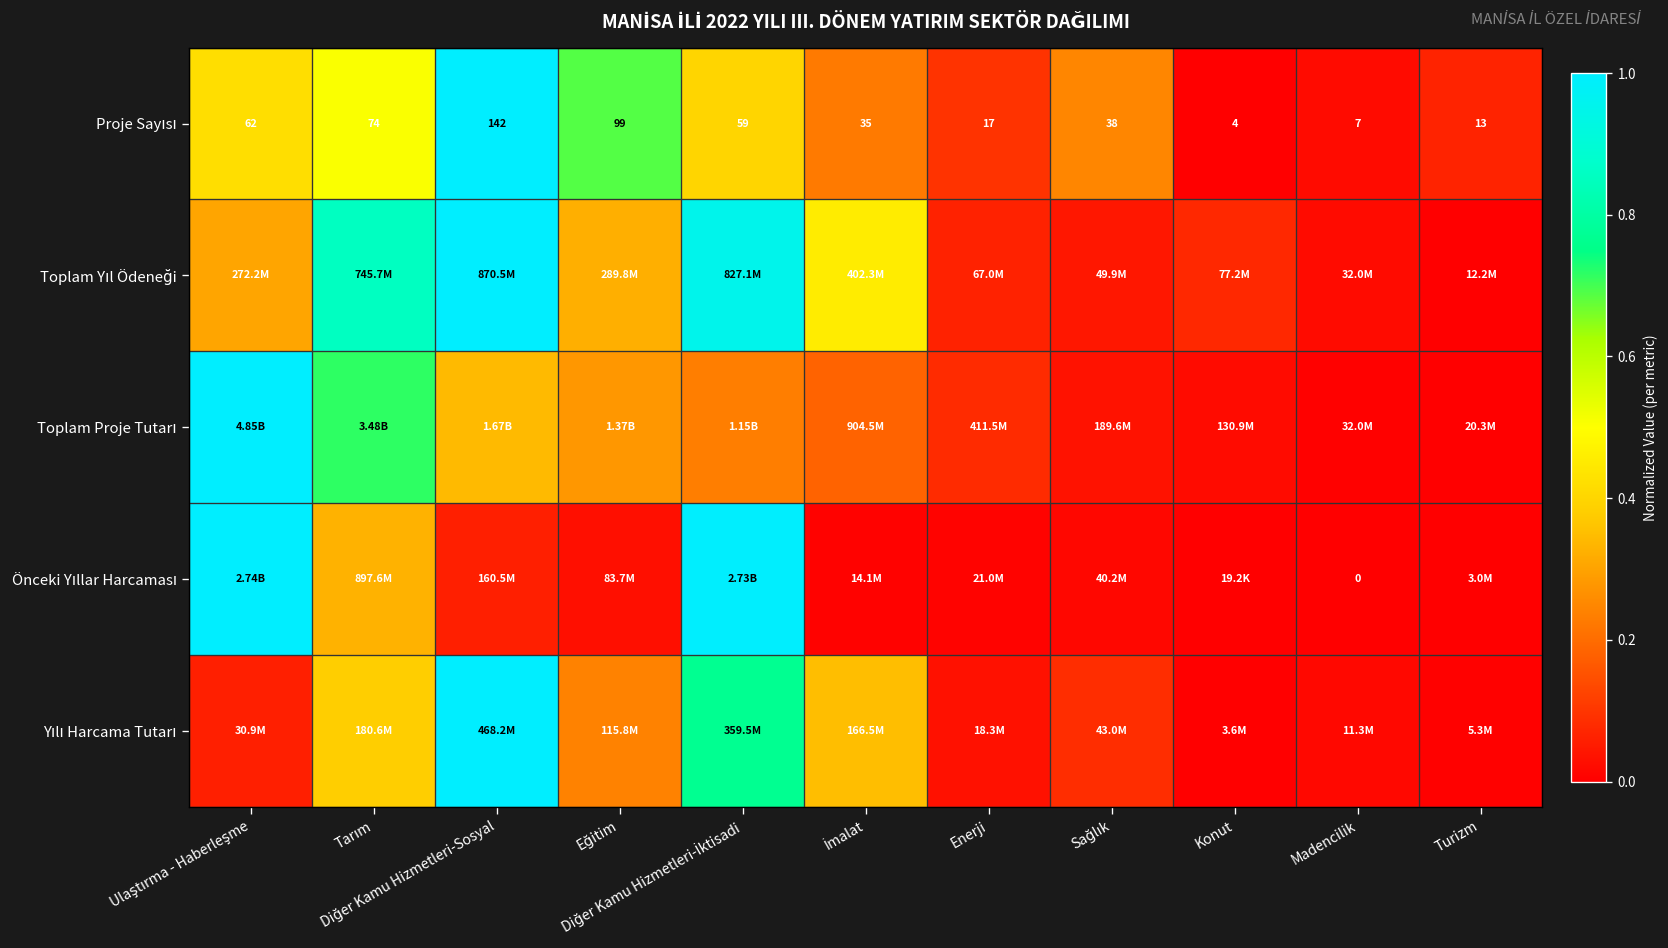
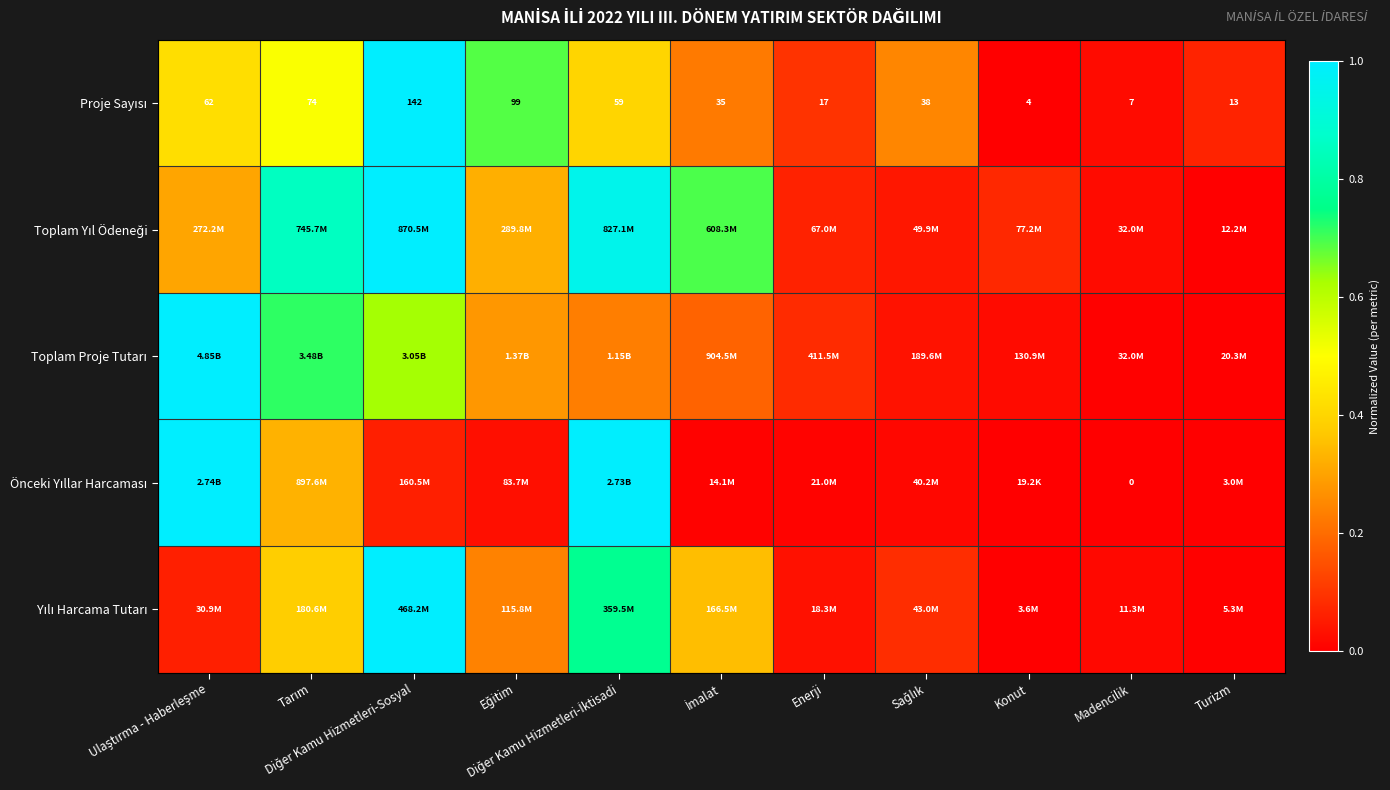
  {
    "Proje Sayısı": {
      "Ulaştırma - Haberleşme": "62",
      "Tarım": "74",
      "Diğer Kamu Hizmetleri-Sosyal": "142",
      "Eğitim": "99",
      "Diğer Kamu Hizmetleri-İktisadi": "59",
      "İmalat": "35",
      "Enerji": "17",
      "Sağlık": "38",
      "Konut": "4",
      "Madencilik": "7",
      "Turizm": "13"
    },
    "Toplam Yıl Ödeneği": {
      "Ulaştırma - Haberleşme": "272.2M",
      "Tarım": "745.7M",
      "Diğer Kamu Hizmetleri-Sosyal": "870.5M",
      "Eğitim": "289.8M",
      "Diğer Kamu Hizmetleri-İktisadi": "827.1M",
-     "İmalat": "402.3M",
+     "İmalat": "608.3M",
      "Enerji": "67.0M",
      "Sağlık": "49.9M",
      "Konut": "77.2M",
      "Madencilik": "32.0M",
      "Turizm": "12.2M"
    },
    "Toplam Proje Tutarı": {
      "Ulaştırma - Haberleşme": "4.85B",
      "Tarım": "3.48B",
-     "Diğer Kamu Hizmetleri-Sosyal": "1.67B",
+     "Diğer Kamu Hizmetleri-Sosyal": "3.05B",
      "Eğitim": "1.37B",
      "Diğer Kamu Hizmetleri-İktisadi": "1.15B",
      "İmalat": "904.5M",
      "Enerji": "411.5M",
      "Sağlık": "189.6M",
      "Konut": "130.9M",
      "Madencilik": "32.0M",
      "Turizm": "20.3M"
    },
    "Önceki Yıllar Harcaması": {
      "Ulaştırma - Haberleşme": "2.74B",
      "Tarım": "897.6M",
      "Diğer Kamu Hizmetleri-Sosyal": "160.5M",
      "Eğitim": "83.7M",
      "Diğer Kamu Hizmetleri-İktisadi": "2.73B",
      "İmalat": "14.1M",
      "Enerji": "21.0M",
      "Sağlık": "40.2M",
      "Konut": "19.2K",
      "Madencilik": "0",
      "Turizm": "3.0M"
    },
    "Yılı Harcama Tutarı": {
      "Ulaştırma - Haberleşme": "30.9M",
      "Tarım": "180.6M",
      "Diğer Kamu Hizmetleri-Sosyal": "468.2M",
      "Eğitim": "115.8M",
      "Diğer Kamu Hizmetleri-İktisadi": "359.5M",
      "İmalat": "166.5M",
      "Enerji": "18.3M",
      "Sağlık": "43.0M",
      "Konut": "3.6M",
      "Madencilik": "11.3M",
      "Turizm": "5.3M"
    }
  }
